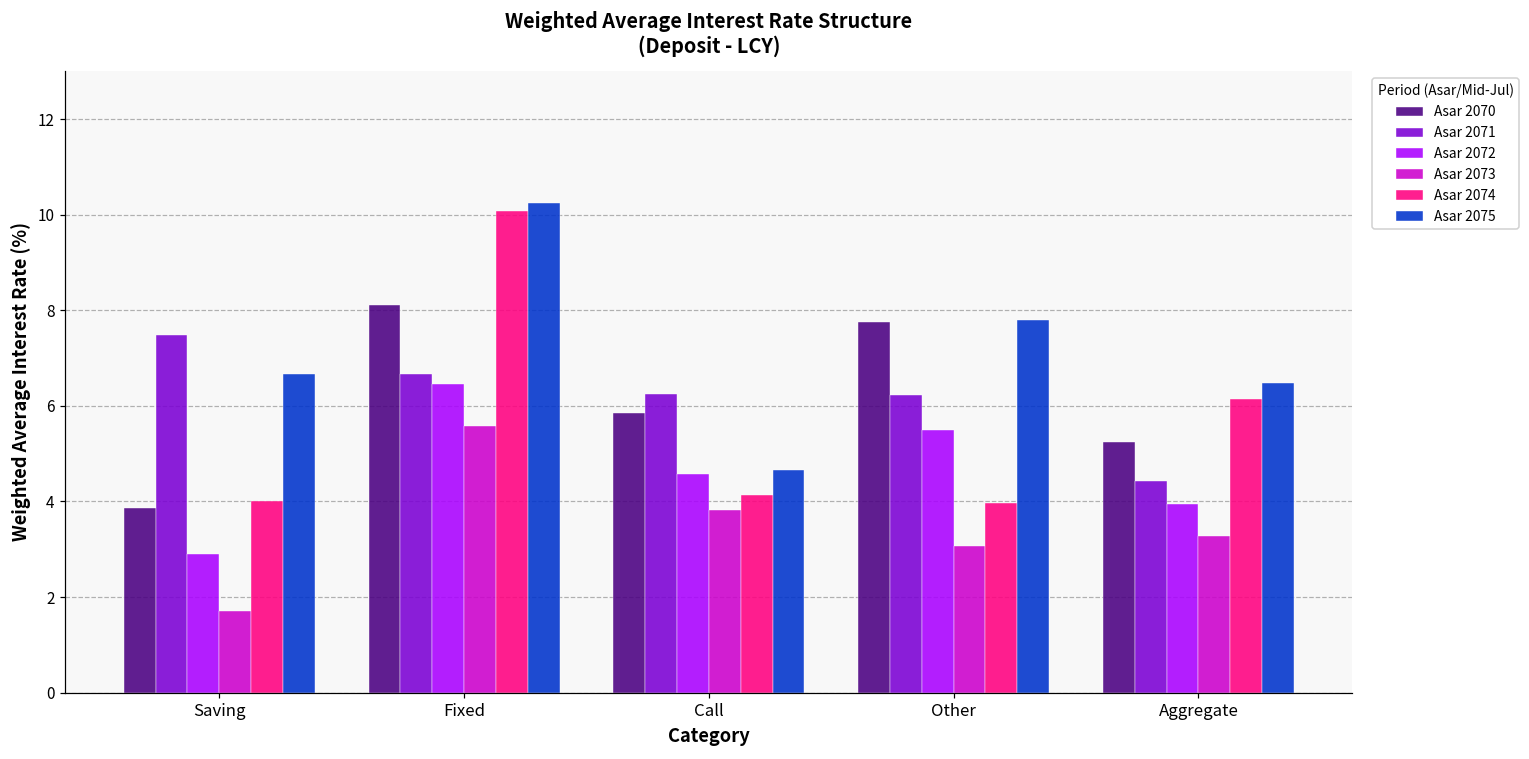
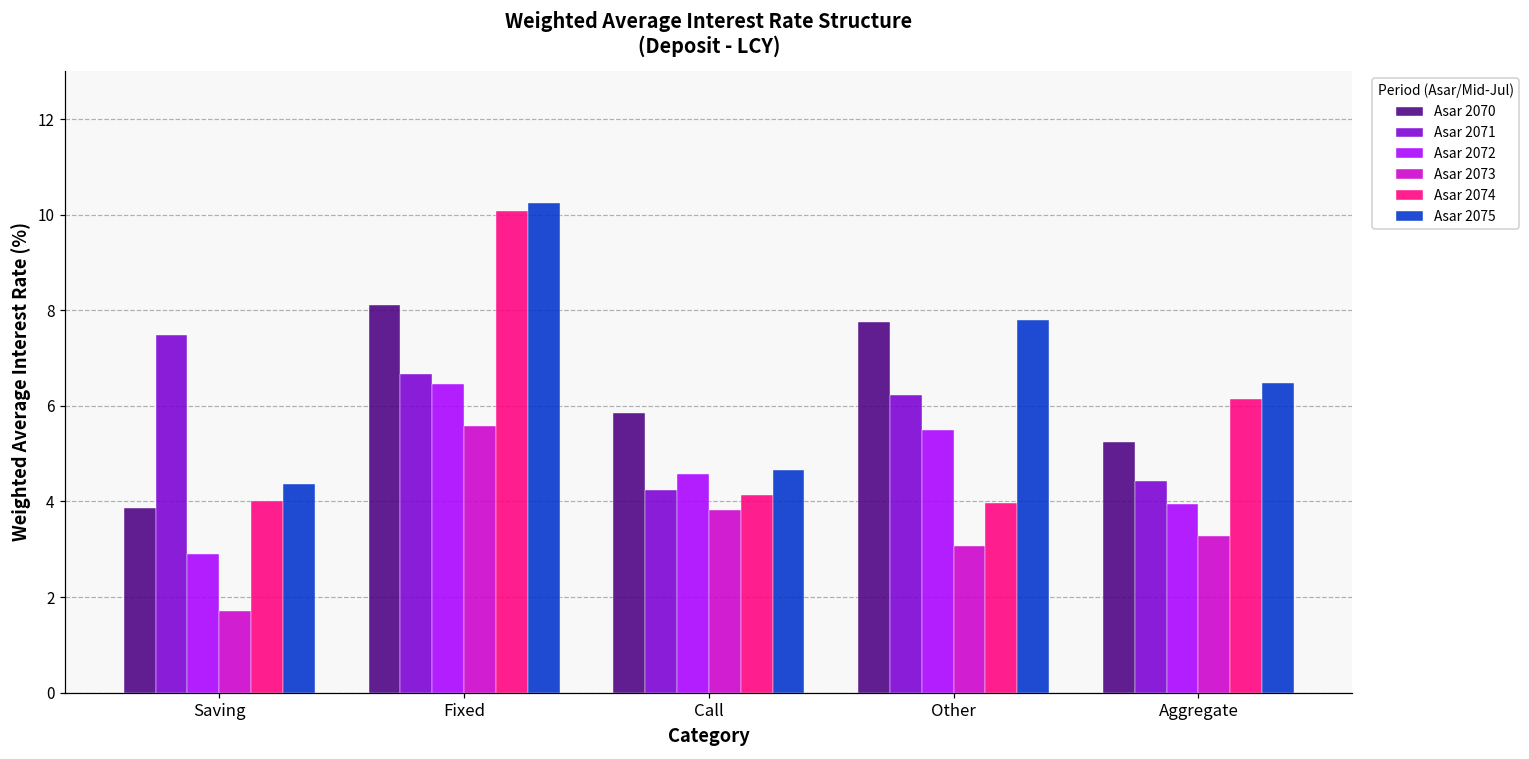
  {
    "Asar 2070": {
      "Saving": 3.9,
      "Fixed": 8.1,
      "Call": 5.8,
      "Other": 7.8,
      "Aggregate": 5.2
    },
    "Asar 2071": {
      "Saving": 7.5,
      "Fixed": 6.7,
-     "Call": 6.3,
+     "Call": 4.2,
      "Other": 6.2,
      "Aggregate": 4.4
    },
    "Asar 2072": {
      "Saving": 2.9,
      "Fixed": 6.4,
      "Call": 4.6,
      "Other": 5.5,
      "Aggregate": 3.9
    },
    "Asar 2073": {
      "Saving": 1.7,
      "Fixed": 5.6,
      "Call": 3.8,
      "Other": 3.1,
      "Aggregate": 3.3
    },
    "Asar 2074": {
      "Saving": 4.0,
      "Fixed": 10.1,
      "Call": 4.1,
      "Other": 4.0,
      "Aggregate": 6.2
    },
    "Asar 2075": {
-     "Saving": 6.7,
+     "Saving": 4.4,
      "Fixed": 10.2,
      "Call": 4.7,
      "Other": 7.8,
      "Aggregate": 6.5
    }
  }
